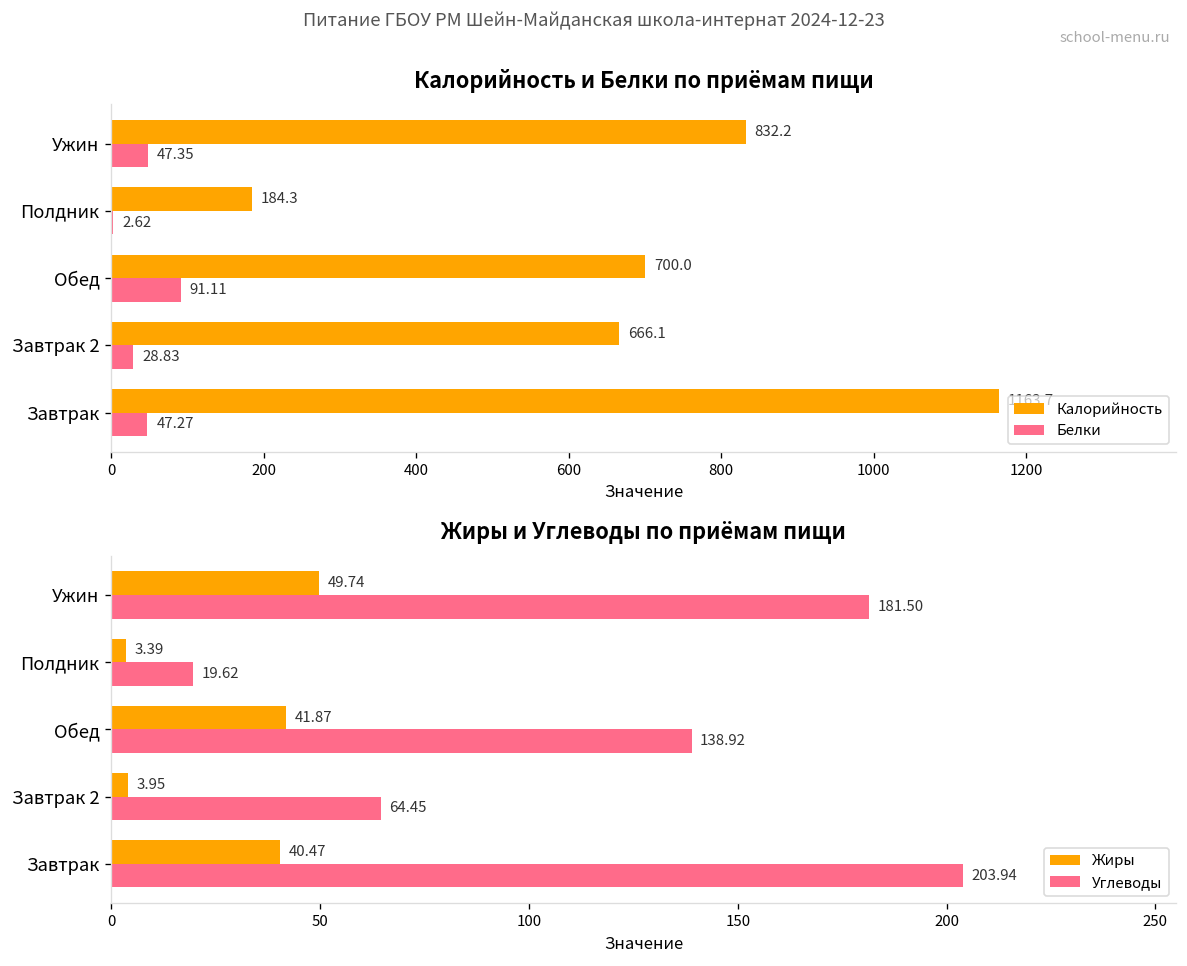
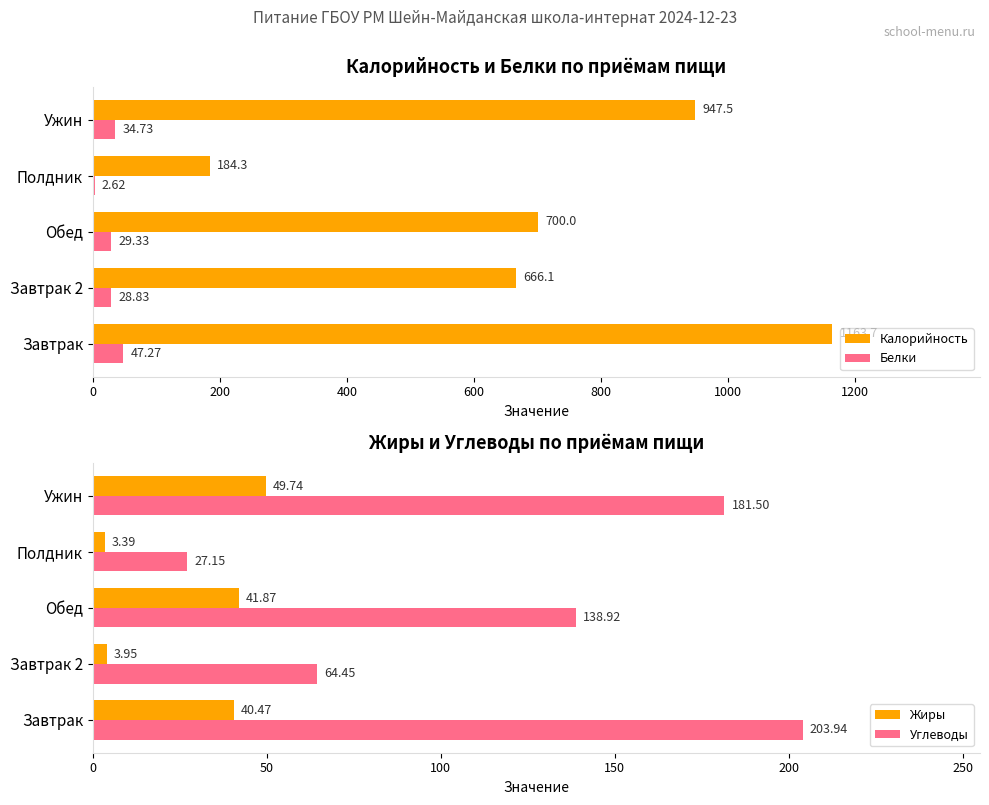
  {
    "Калорийность и Белки по приёмам пищи": {
      "Калорийность": {
-       "Ужин": 832.2,
+       "Ужин": 947.5,
        "Полдник": 184.3,
        "Обед": 700.0,
        "Завтрак 2": 666.1
      },
      "Белки": {
-       "Ужин": 47.35,
+       "Ужин": 34.73,
        "Полдник": 2.62,
-       "Обед": 91.11,
+       "Обед": 29.33,
        "Завтрак 2": 28.83,
        "Завтрак": 47.27
      }
    },
    "Жиры и Углеводы по приёмам пищи": {
      "Жиры": {
        "Ужин": 49.74,
        "Полдник": 3.39,
        "Обед": 41.87,
        "Завтрак 2": 3.95,
        "Завтрак": 40.47
      },
      "Углеводы": {
        "Ужин": 181.50,
-       "Полдник": 19.62,
+       "Полдник": 27.15,
        "Обед": 138.92,
        "Завтрак 2": 64.45,
        "Завтрак": 203.94
      }
    }
  }
